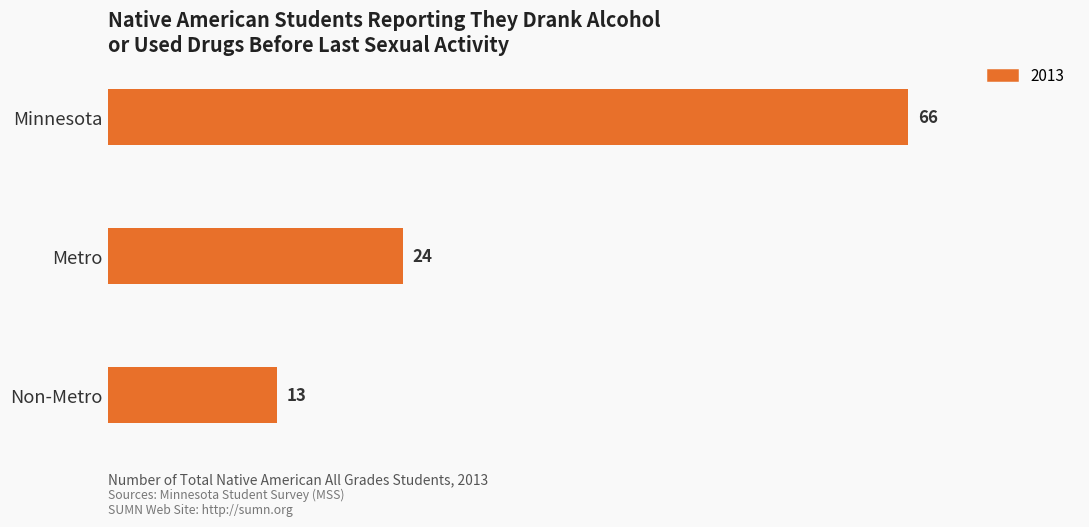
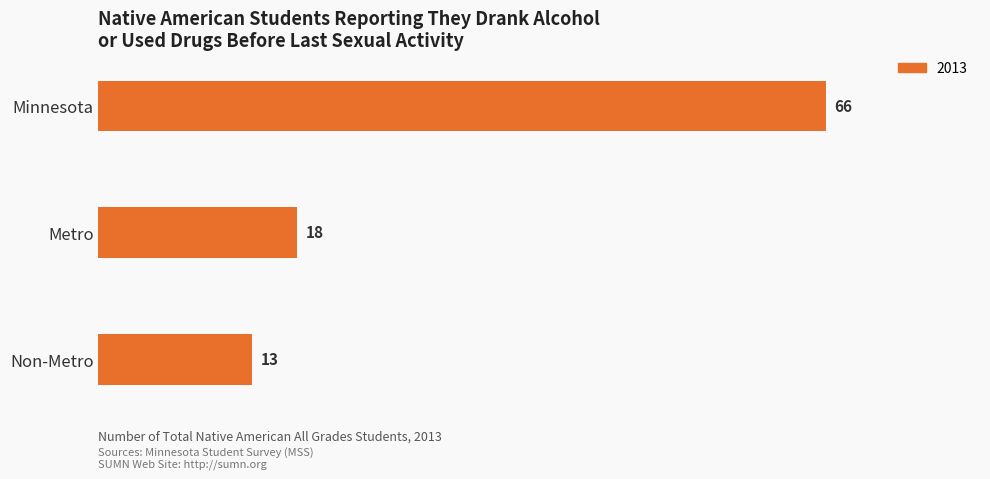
  {
    "Minnesota": 66,
-   "Metro": 24
+   "Metro": 18
  }
